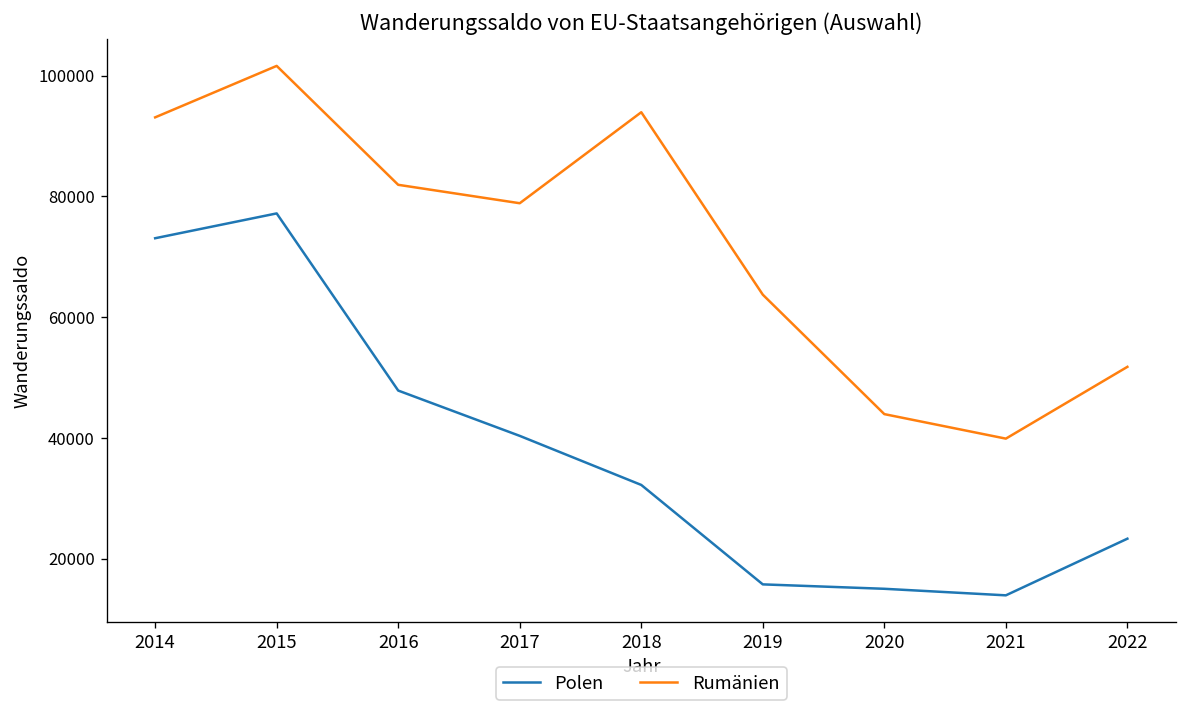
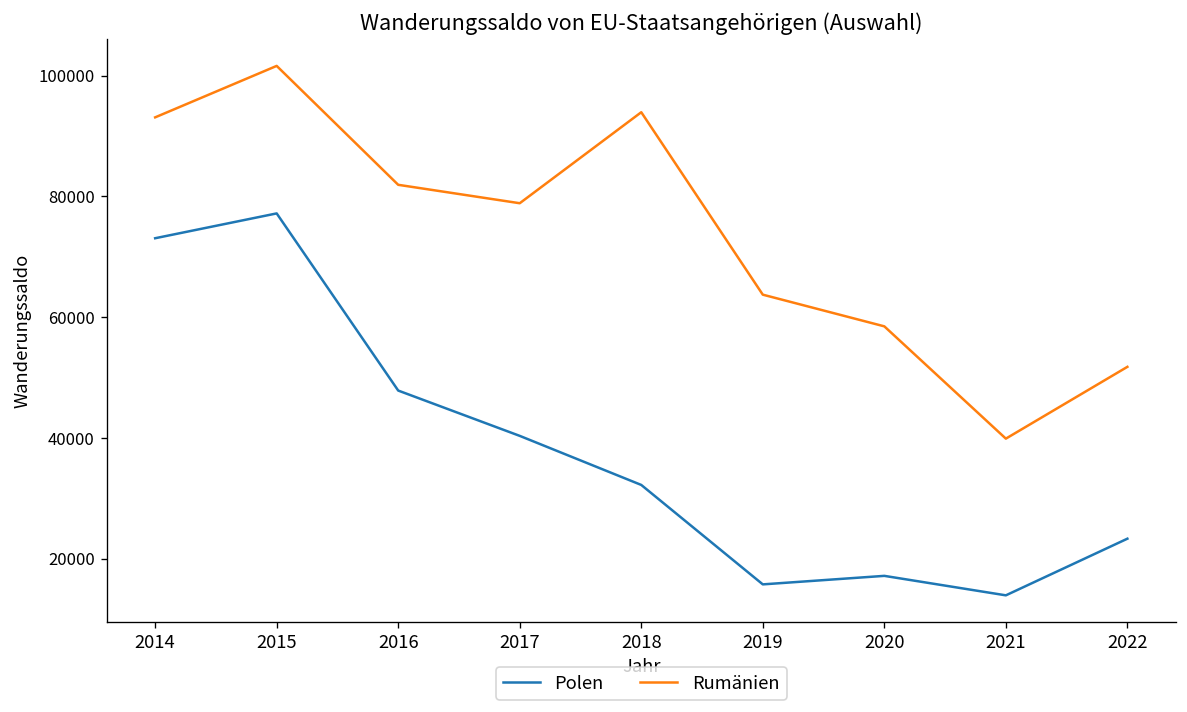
  {
    "Polen": {
      "2014": 73000,
      "2015": 77000,
      "2016": 48000,
      "2017": 40000,
      "2018": 32000,
      "2019": 16000,
-     "2020": 15000,
+     "2020": 17000,
      "2021": 14000,
      "2022": 23000
    },
    "Rumänien": {
      "2014": 93000,
      "2015": 102000,
      "2016": 82000,
      "2017": 79000,
      "2018": 94000,
      "2019": 64000,
-     "2020": 44000,
+     "2020": 58000,
      "2021": 40000,
      "2022": 52000
    }
  }
